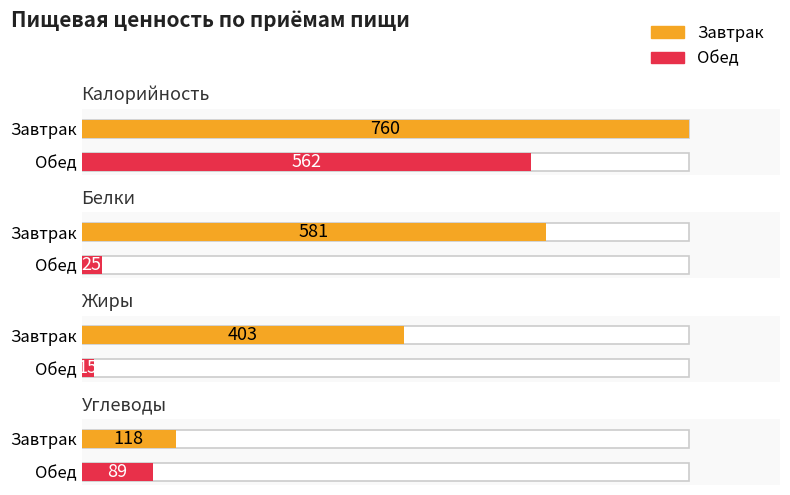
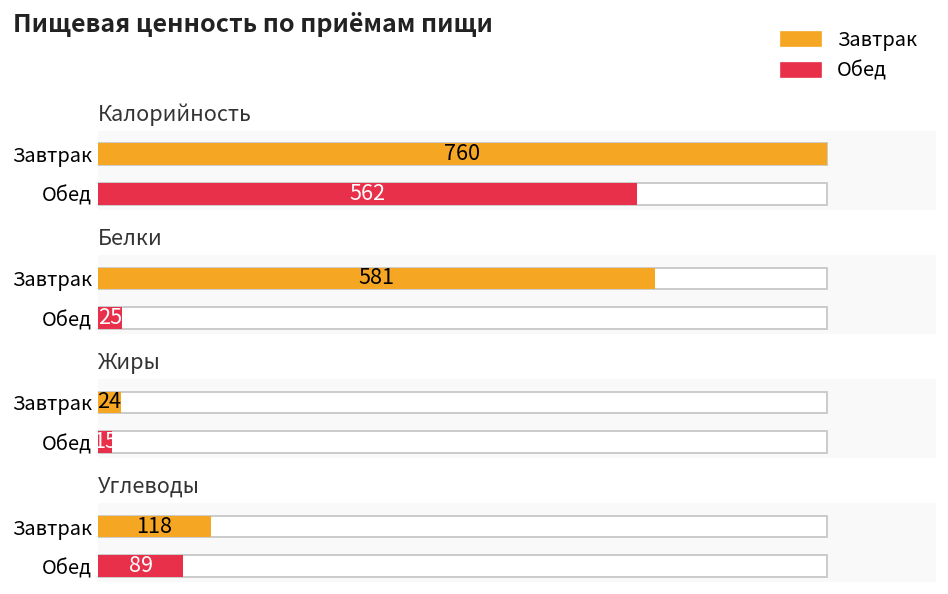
  {
    "Калорийность": {
      "Завтрак": {
        "Завтрак": 760
      }
    },
    "Жиры": {
      "Завтрак": {
-       "Завтрак": 403
+       "Завтрак": 24
      }
    }
  }
